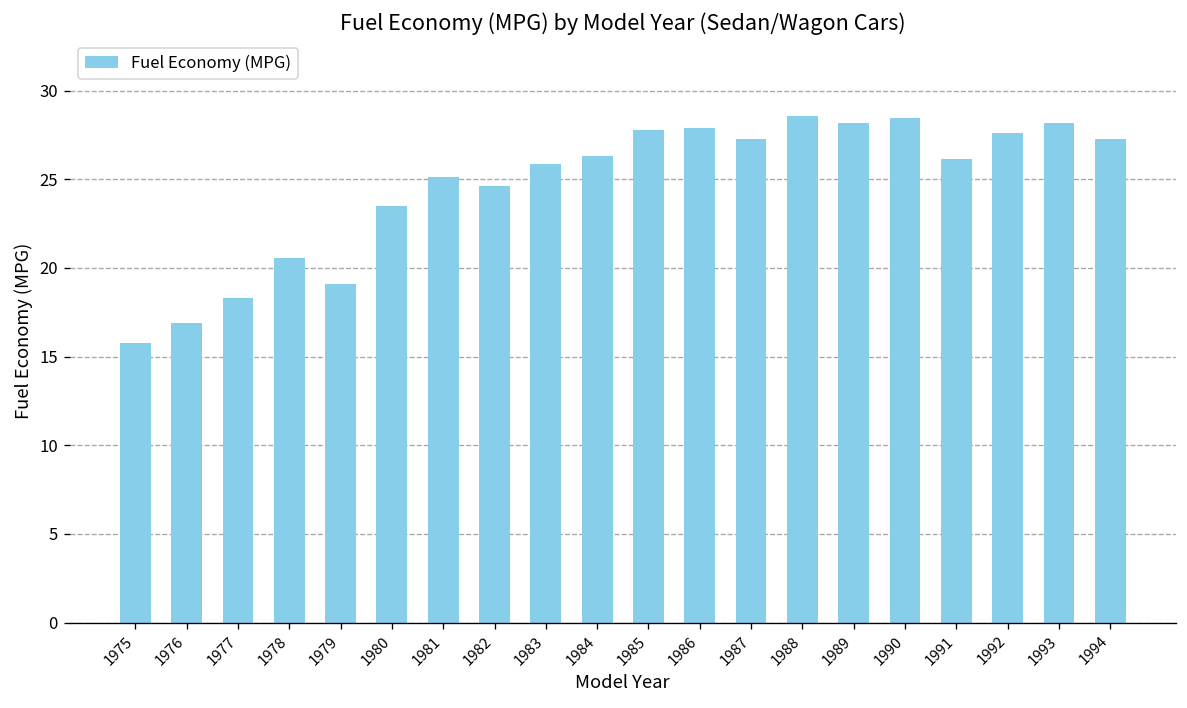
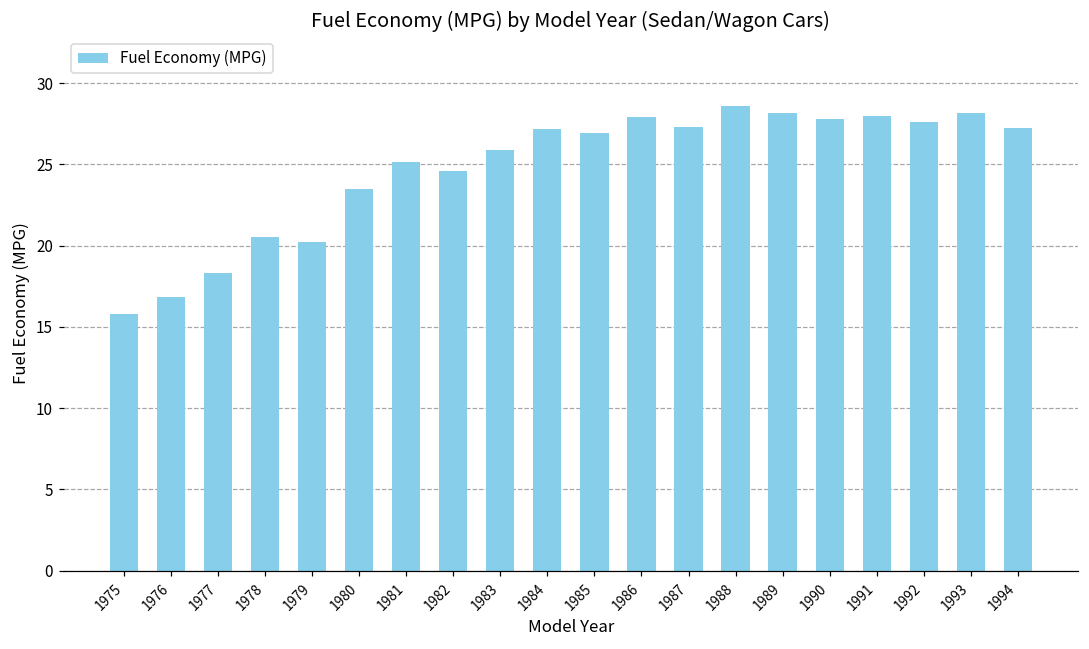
  {
    "1975": 15.8,
    "1976": 16.9,
    "1977": 18.3,
    "1978": 20.6,
-   "1979": 19.1,
+   "1979": 20.3,
    "1980": 23.5,
    "1981": 25.1,
    "1982": 24.6,
    "1983": 25.9,
-   "1984": 26.3,
-   "1985": 27.8,
+   "1984": 27.2,
+   "1985": 27.0,
    "1986": 27.9,
    "1987": 27.3,
    "1988": 28.6,
    "1989": 28.2,
-   "1990": 28.4,
-   "1991": 26.1,
+   "1990": 27.8,
+   "1991": 28.0,
    "1992": 27.6,
    "1993": 28.2,
    "1994": 27.3
  }
